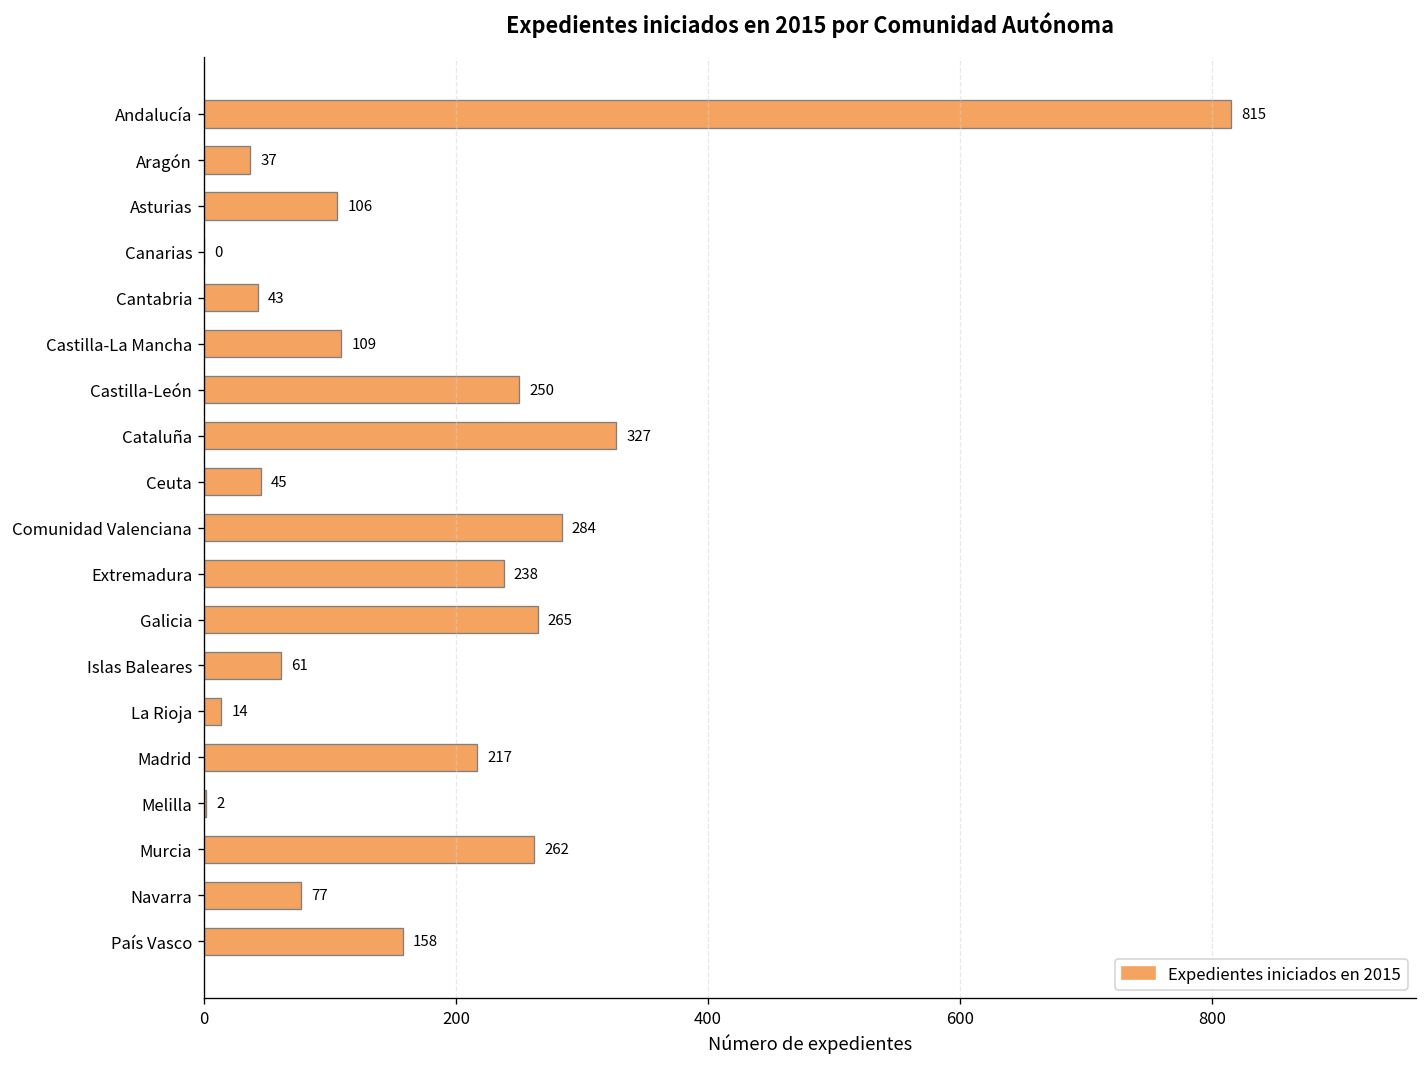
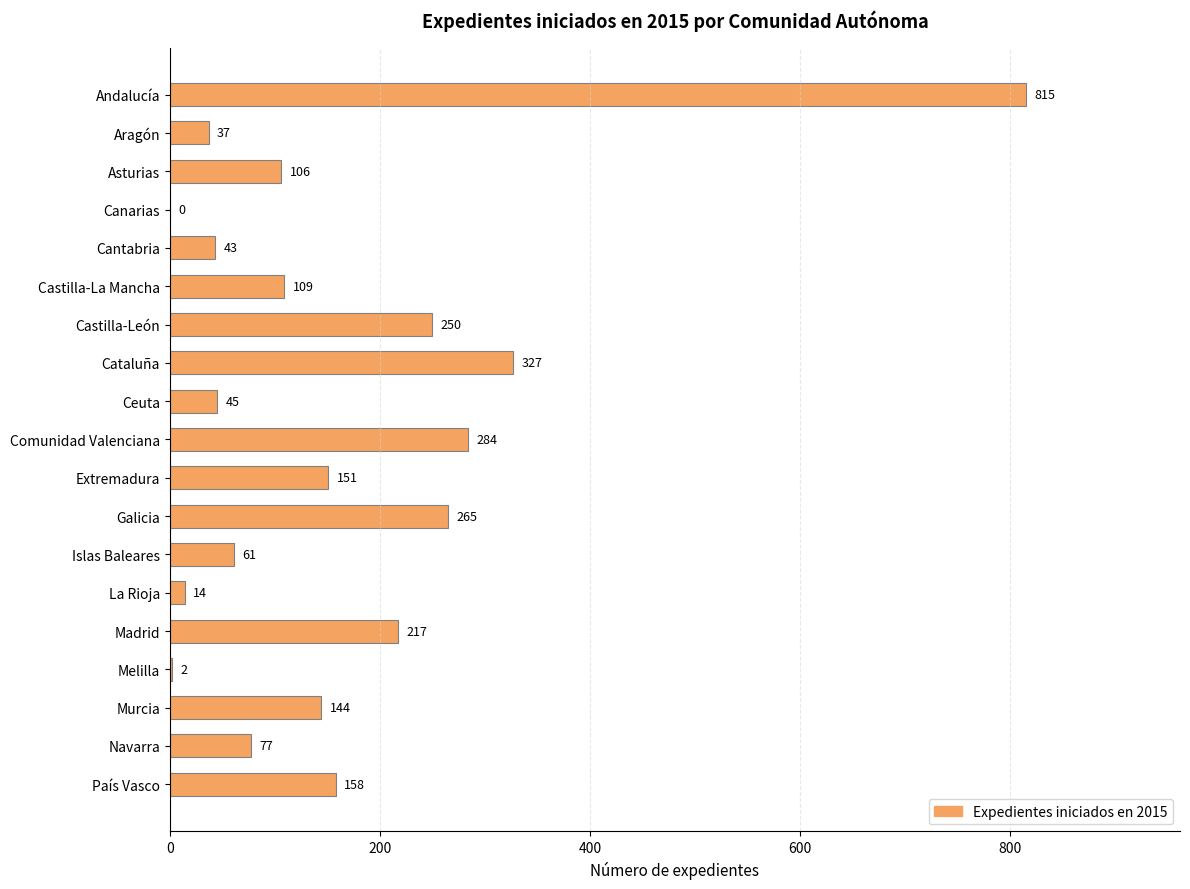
  {
    "Andalucía": 815,
    "Aragón": 37,
    "Asturias": 106,
    "Canarias": 0,
    "Cantabria": 43,
    "Castilla-La Mancha": 109,
    "Castilla-León": 250,
    "Cataluña": 327,
    "Ceuta": 45,
    "Comunidad Valenciana": 284,
-   "Extremadura": 238,
+   "Extremadura": 151,
    "Galicia": 265,
    "Islas Baleares": 61,
    "La Rioja": 14,
    "Madrid": 217,
    "Melilla": 2,
-   "Murcia": 262,
+   "Murcia": 144,
    "Navarra": 77,
    "País Vasco": 158
  }
